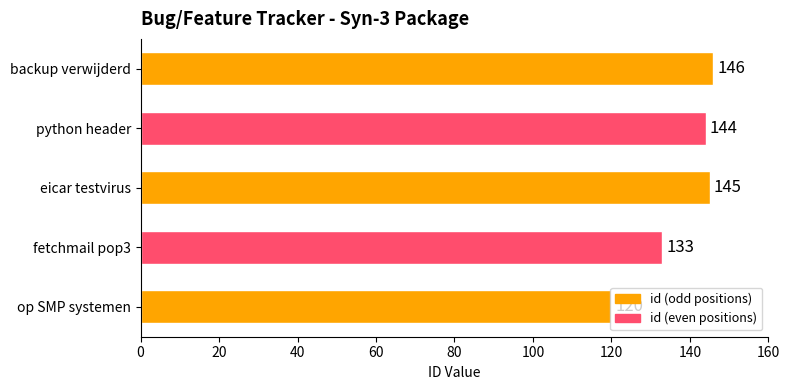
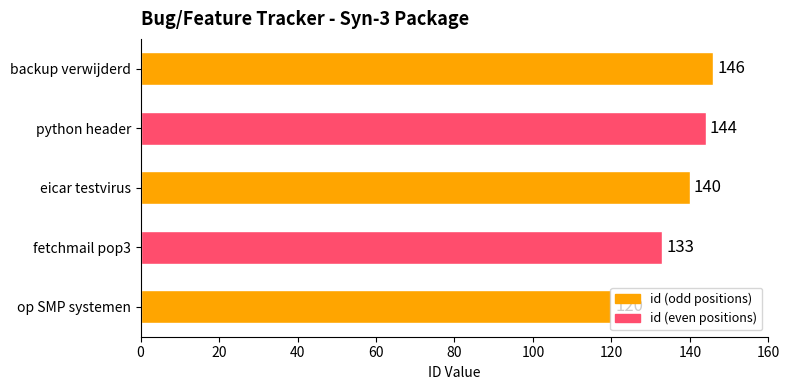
  {
    "backup verwijderd": 146,
    "python header": 144,
-   "eicar testvirus": 145,
+   "eicar testvirus": 140,
    "fetchmail pop3": 133
  }
